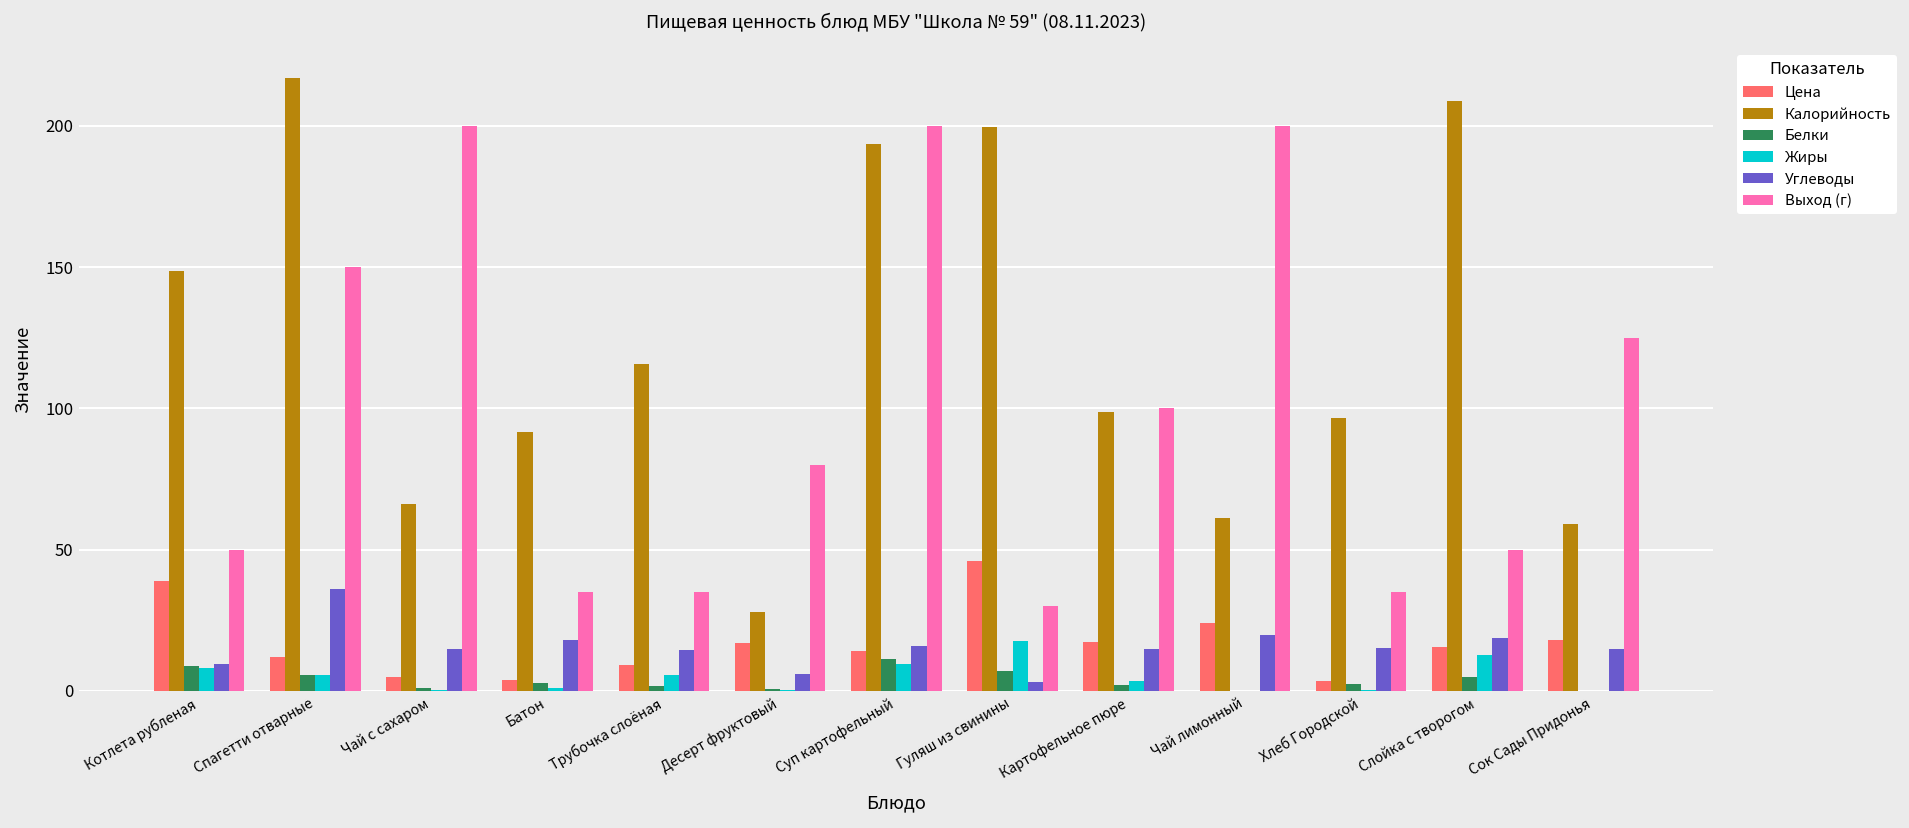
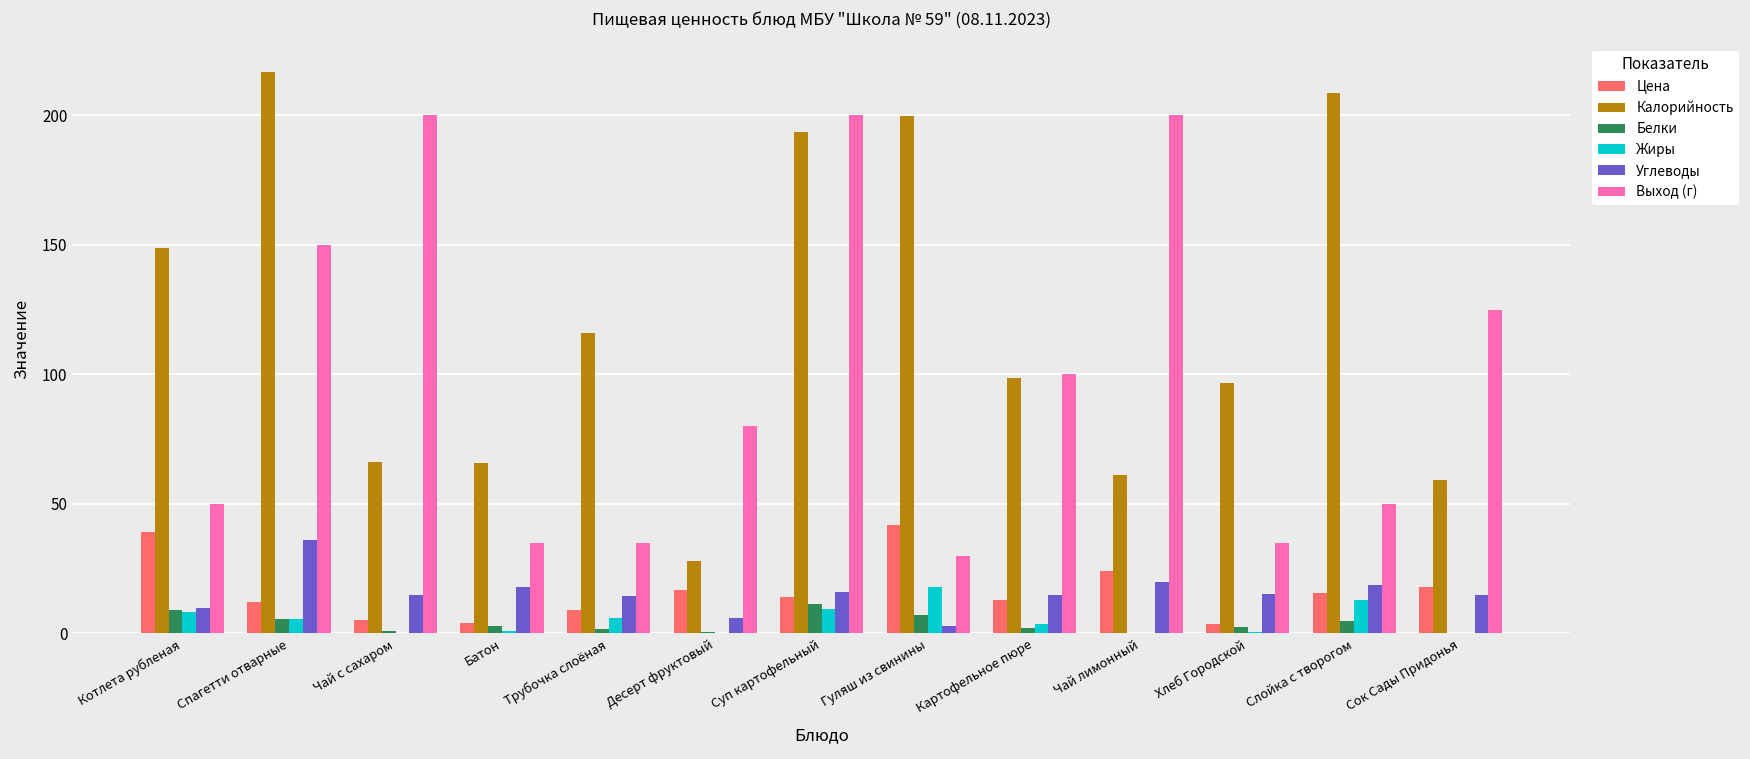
  {
    "Цена": {
      "Котлета рубленая": 39,
      "Спагетти отварные": 12,
      "Чай с сахаром": 5,
      "Батон": 4,
      "Трубочка слоёная": 9,
      "Десерт фруктовый": 17,
      "Суп картофельный": 14,
-     "Гуляш из свинины": 46,
-     "Картофельное пюре": 17,
+     "Гуляш из свинины": 42,
+     "Картофельное пюре": 13,
      "Чай лимонный": 24,
      "Хлеб Городской": 3,
      "Слойка с творогом": 16,
      "Сок Сады Придонья": 18
    },
    "Калорийность": {
      "Котлета рубленая": 149,
      "Спагетти отварные": 217,
      "Чай с сахаром": 66,
-     "Батон": 92,
+     "Батон": 66,
      "Трубочка слоёная": 116,
      "Десерт фруктовый": 28,
      "Суп картофельный": 194,
      "Гуляш из свинины": 200,
      "Картофельное пюре": 99,
      "Чай лимонный": 61,
      "Хлеб Городской": 97,
      "Слойка с творогом": 209,
      "Сок Сады Придонья": 59
    },
    "Белки": {
      "Котлета рубленая": 9,
      "Спагетти отварные": 6,
      "Батон": 3,
      "Трубочка слоёная": 2,
      "Суп картофельный": 11,
      "Гуляш из свинины": 7,
      "Картофельное пюре": 2,
      "Хлеб Городской": 2,
      "Слойка с творогом": 5,
      "Сок Сады Придонья": 0
    },
    "Жиры": {
      "Котлета рубленая": 8,
      "Спагетти отварные": 6,
      "Трубочка слоёная": 6,
      "Суп картофельный": 9,
      "Гуляш из свинины": 18,
      "Картофельное пюре": 3,
      "Слойка с творогом": 13,
      "Сок Сады Придонья": 0
    },
    "Углеводы": {
      "Котлета рубленая": 10,
      "Спагетти отварные": 36,
      "Чай с сахаром": 15,
      "Батон": 18,
      "Трубочка слоёная": 14,
      "Десерт фруктовый": 6,
      "Суп картофельный": 16,
      "Гуляш из свинины": 3,
      "Картофельное пюре": 15,
      "Чай лимонный": 20,
      "Хлеб Городской": 15,
      "Слойка с творогом": 19,
      "Сок Сады Придонья": 15
    },
    "Выход (г)": {
      "Котлета рубленая": 50,
      "Спагетти отварные": 150,
      "Чай с сахаром": 200,
      "Батон": 35,
      "Трубочка слоёная": 35,
      "Десерт фруктовый": 80,
      "Суп картофельный": 200,
      "Гуляш из свинины": 30,
      "Картофельное пюре": 100,
      "Чай лимонный": 200,
      "Хлеб Городской": 35,
      "Слойка с творогом": 50,
      "Сок Сады Придонья": 125
    }
  }
